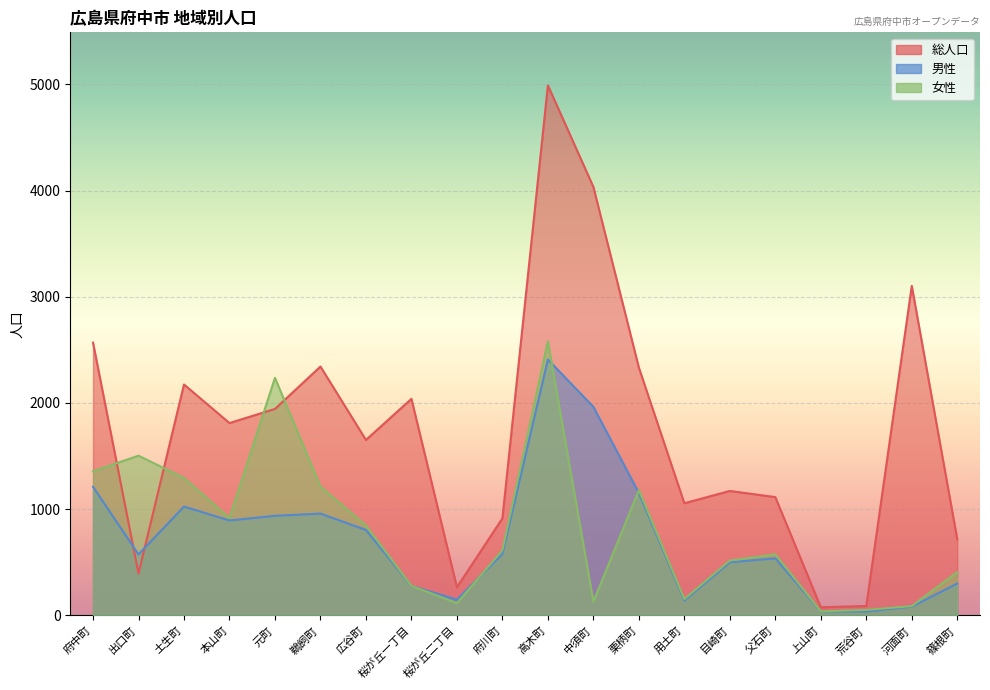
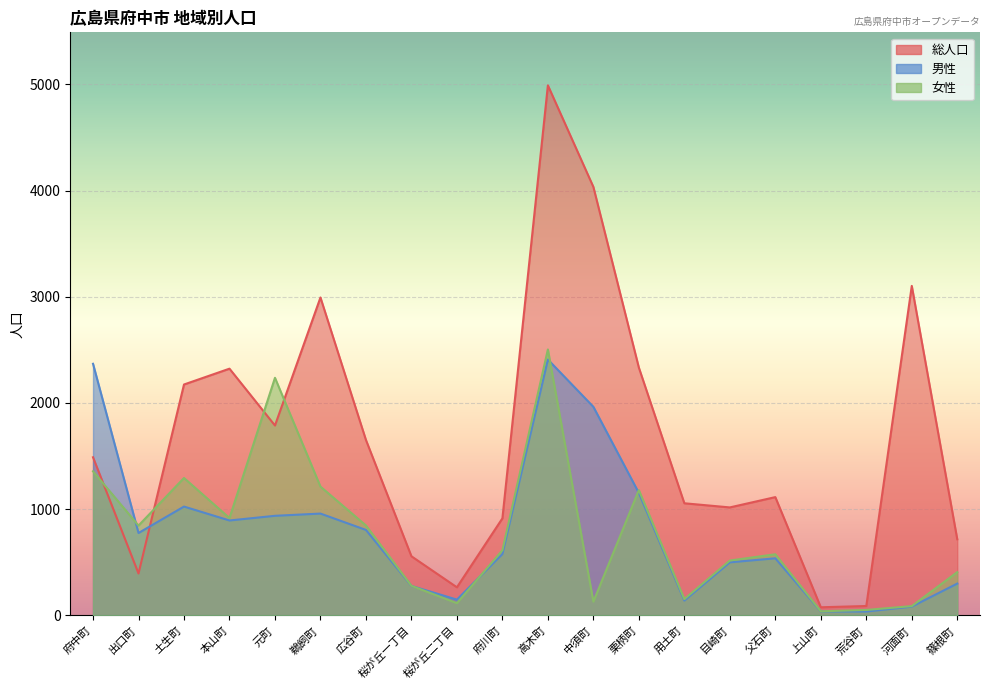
  {
    "総人口": {
-     "府中町": 2570,
+     "府中町": 1490,
      "出口町": 400,
      "土生町": 2170,
-     "本山町": 1810,
-     "元町": 1940,
-     "鵜飼町": 2340,
+     "本山町": 2320,
+     "元町": 1790,
+     "鵜飼町": 2990,
      "広谷町": 1650,
-     "桜が丘一丁目": 2040,
+     "桜が丘一丁目": 560,
      "桜が丘二丁目": 270,
      "府川町": 910,
      "高木町": 4990,
      "中須町": 4030,
      "栗柄町": 2330,
      "用土町": 1060,
-     "目崎町": 1170,
+     "目崎町": 1020,
      "父石町": 1110,
      "上山町": 80,
      "荒谷町": 90,
      "河面町": 3100,
      "篠根町": 720
    },
    "男性": {
-     "府中町": 1210,
-     "出口町": 580,
+     "府中町": 2370,
+     "出口町": 780,
      "土生町": 1030,
      "元町": 940,
      "鵜飼町": 960,
      "広谷町": 810,
      "桜が丘二丁目": 150,
      "府川町": 580,
      "高木町": 2410,
      "中須町": 1960,
      "栗柄町": 1150,
      "父石町": 540,
      "篠根町": 300
    },
    "女性": {
      "府中町": 1360,
-     "出口町": 1500,
+     "出口町": 850,
      "土生町": 1290,
      "元町": 2240,
      "鵜飼町": 1210,
      "広谷町": 850,
      "桜が丘二丁目": 120,
      "府川町": 610,
-     "高木町": 2580,
+     "高木町": 2500,
      "中須町": 130,
      "栗柄町": 1180,
      "父石町": 580,
      "篠根町": 410
    }
  }
